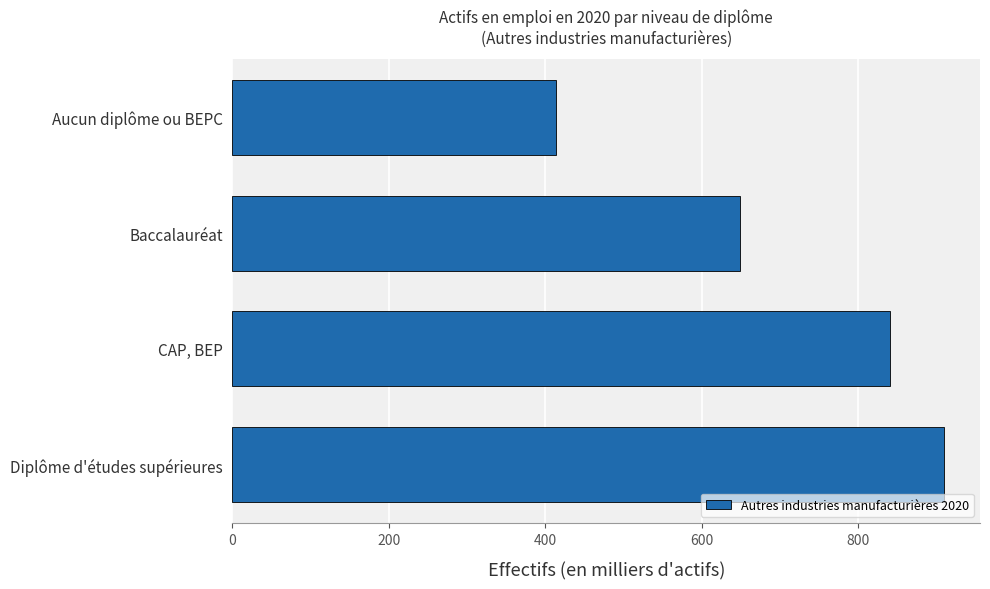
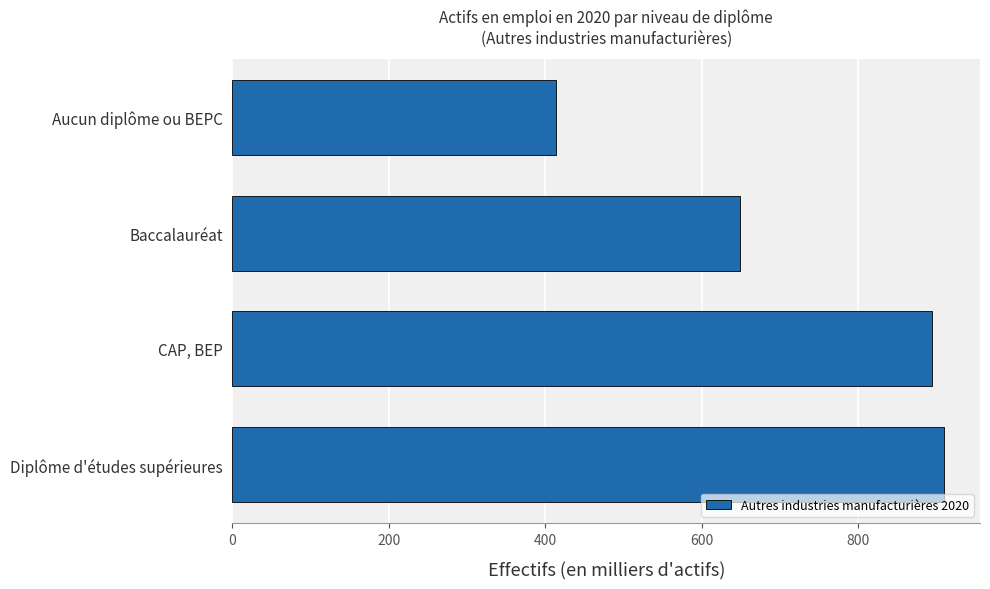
  {
    "Aucun diplôme ou BEPC": 410,
    "Baccalauréat": 650,
-   "CAP, BEP": 840,
+   "CAP, BEP": 890,
    "Diplôme d'études supérieures": 910
  }
